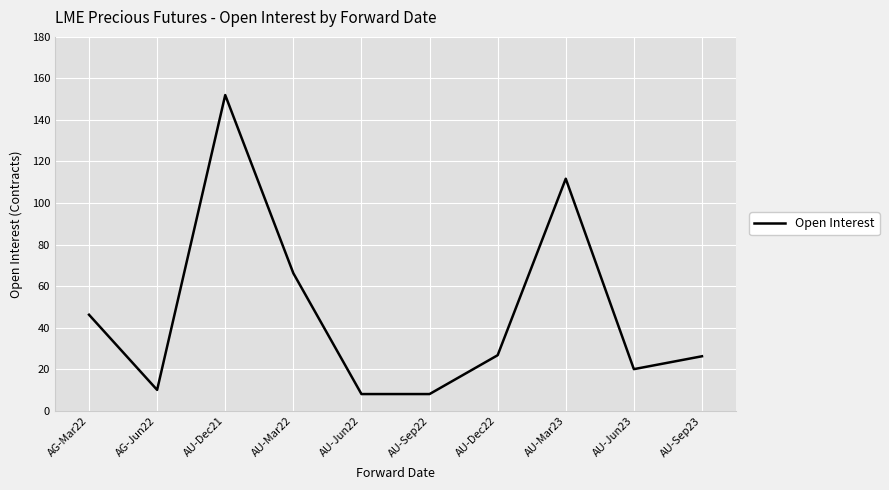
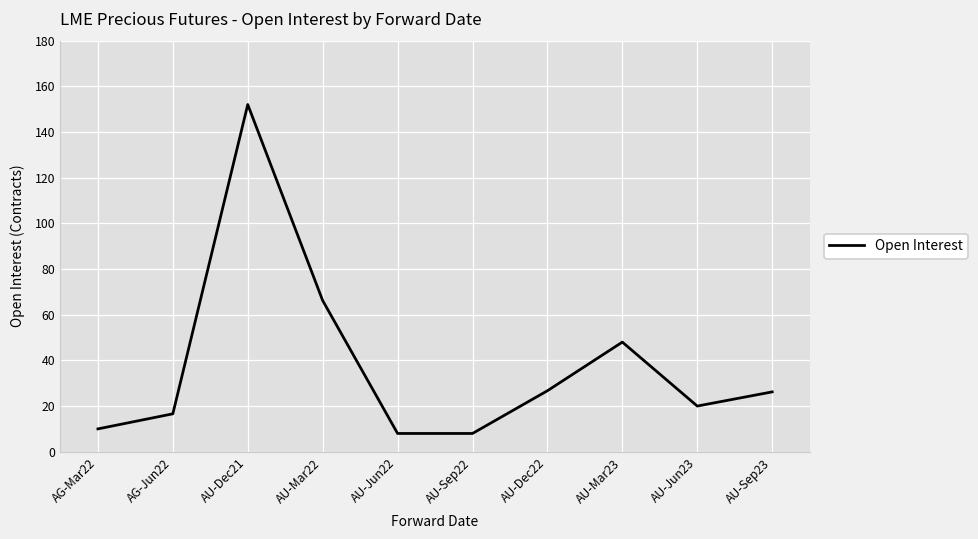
  {
-   "AG-Mar22": 46,
-   "AG-Jun22": 10,
+   "AG-Mar22": 10,
+   "AG-Jun22": 17,
    "AU-Dec21": 152,
    "AU-Mar22": 66,
    "AU-Jun22": 8,
    "AU-Sep22": 8,
    "AU-Dec22": 27,
-   "AU-Mar23": 112,
+   "AU-Mar23": 48,
    "AU-Jun23": 20,
    "AU-Sep23": 26
  }
